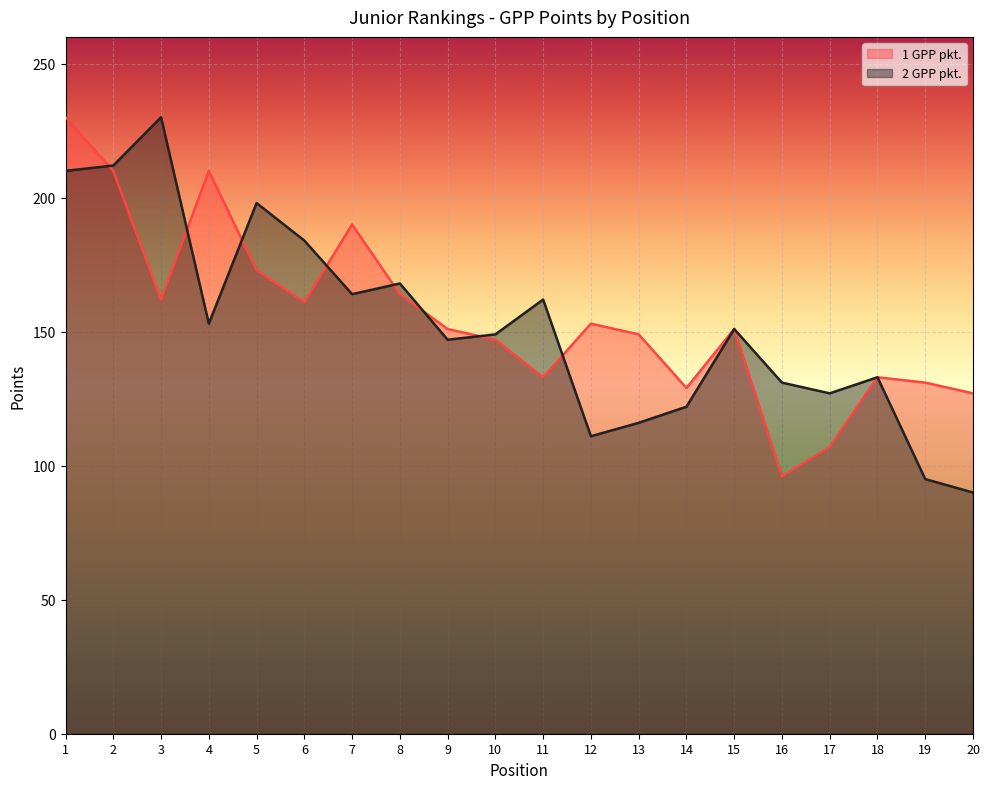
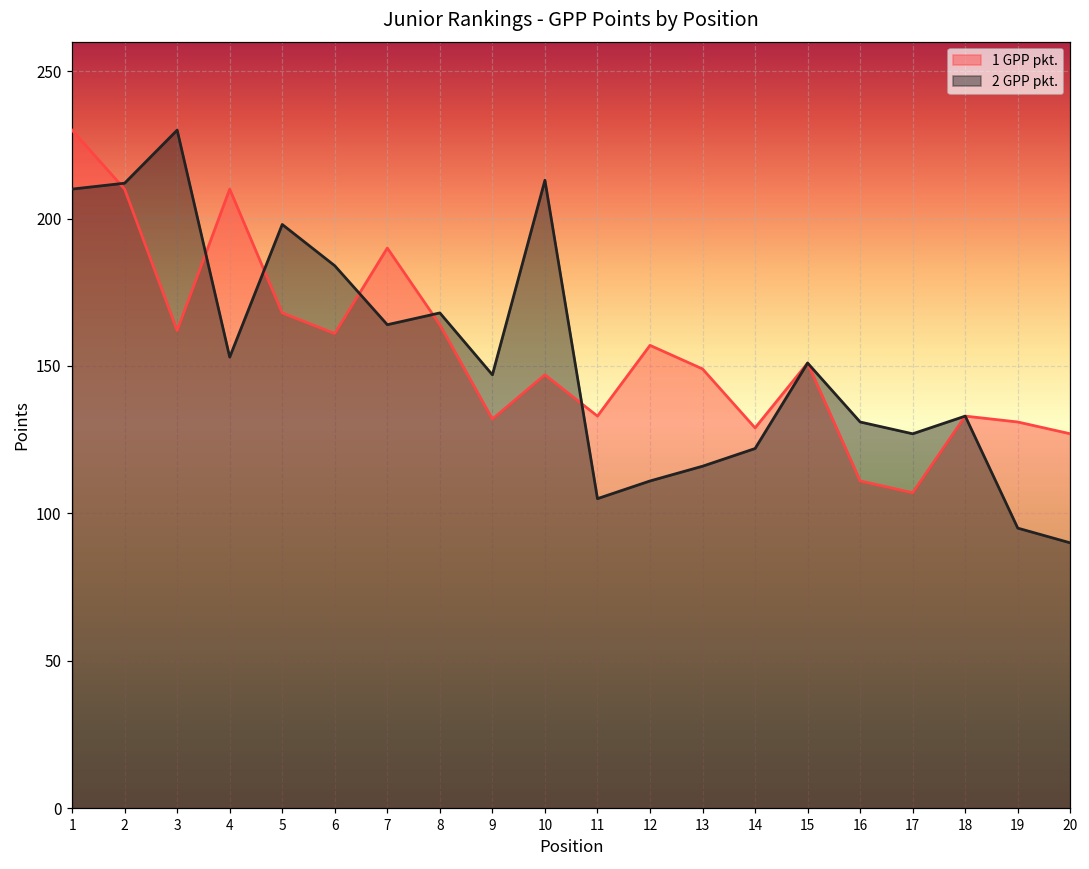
  {
    "1 GPP pkt.": {
      "1": 230,
      "2": 210,
      "3": 162,
      "4": 210,
-     "5": 173,
+     "5": 168,
      "6": 161,
      "7": 190,
      "8": 164,
-     "9": 151,
+     "9": 132,
      "10": 147,
      "11": 133,
-     "12": 153,
+     "12": 157,
      "13": 149,
      "14": 129,
-     "16": 96,
+     "16": 111,
      "17": 107,
      "19": 131,
      "20": 127
    },
    "2 GPP pkt.": {
      "1": 210,
      "2": 212,
      "3": 230,
      "4": 153,
      "5": 198,
      "6": 184,
      "7": 164,
      "8": 168,
      "9": 147,
-     "10": 149,
-     "11": 162,
+     "10": 213,
+     "11": 105,
      "12": 111,
      "13": 116,
      "14": 122,
      "16": 131,
      "17": 127,
      "19": 95,
      "20": 90
    }
  }
